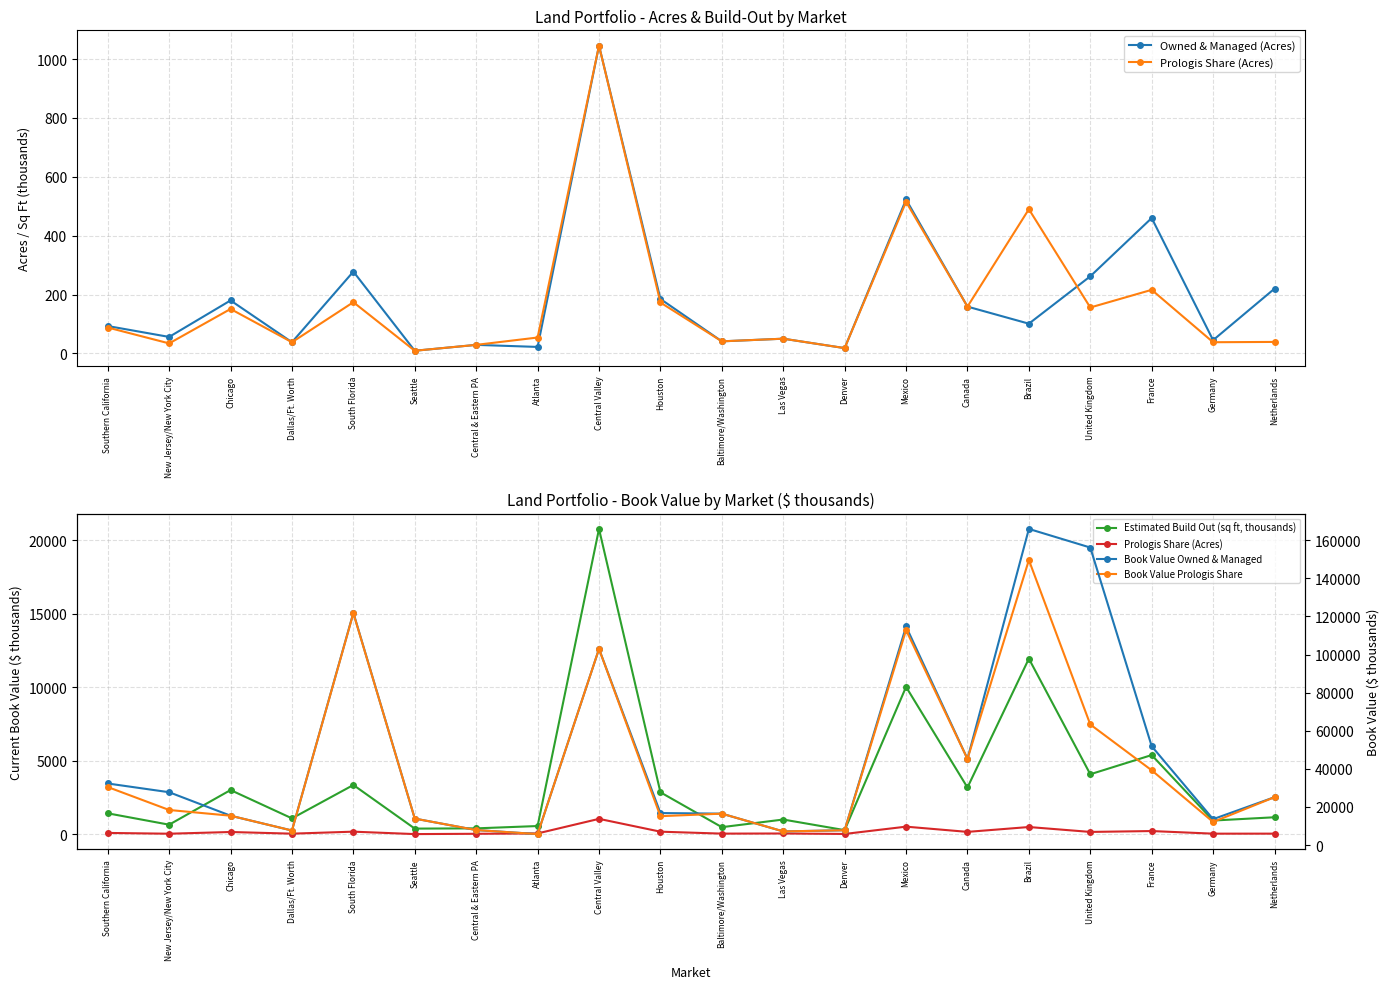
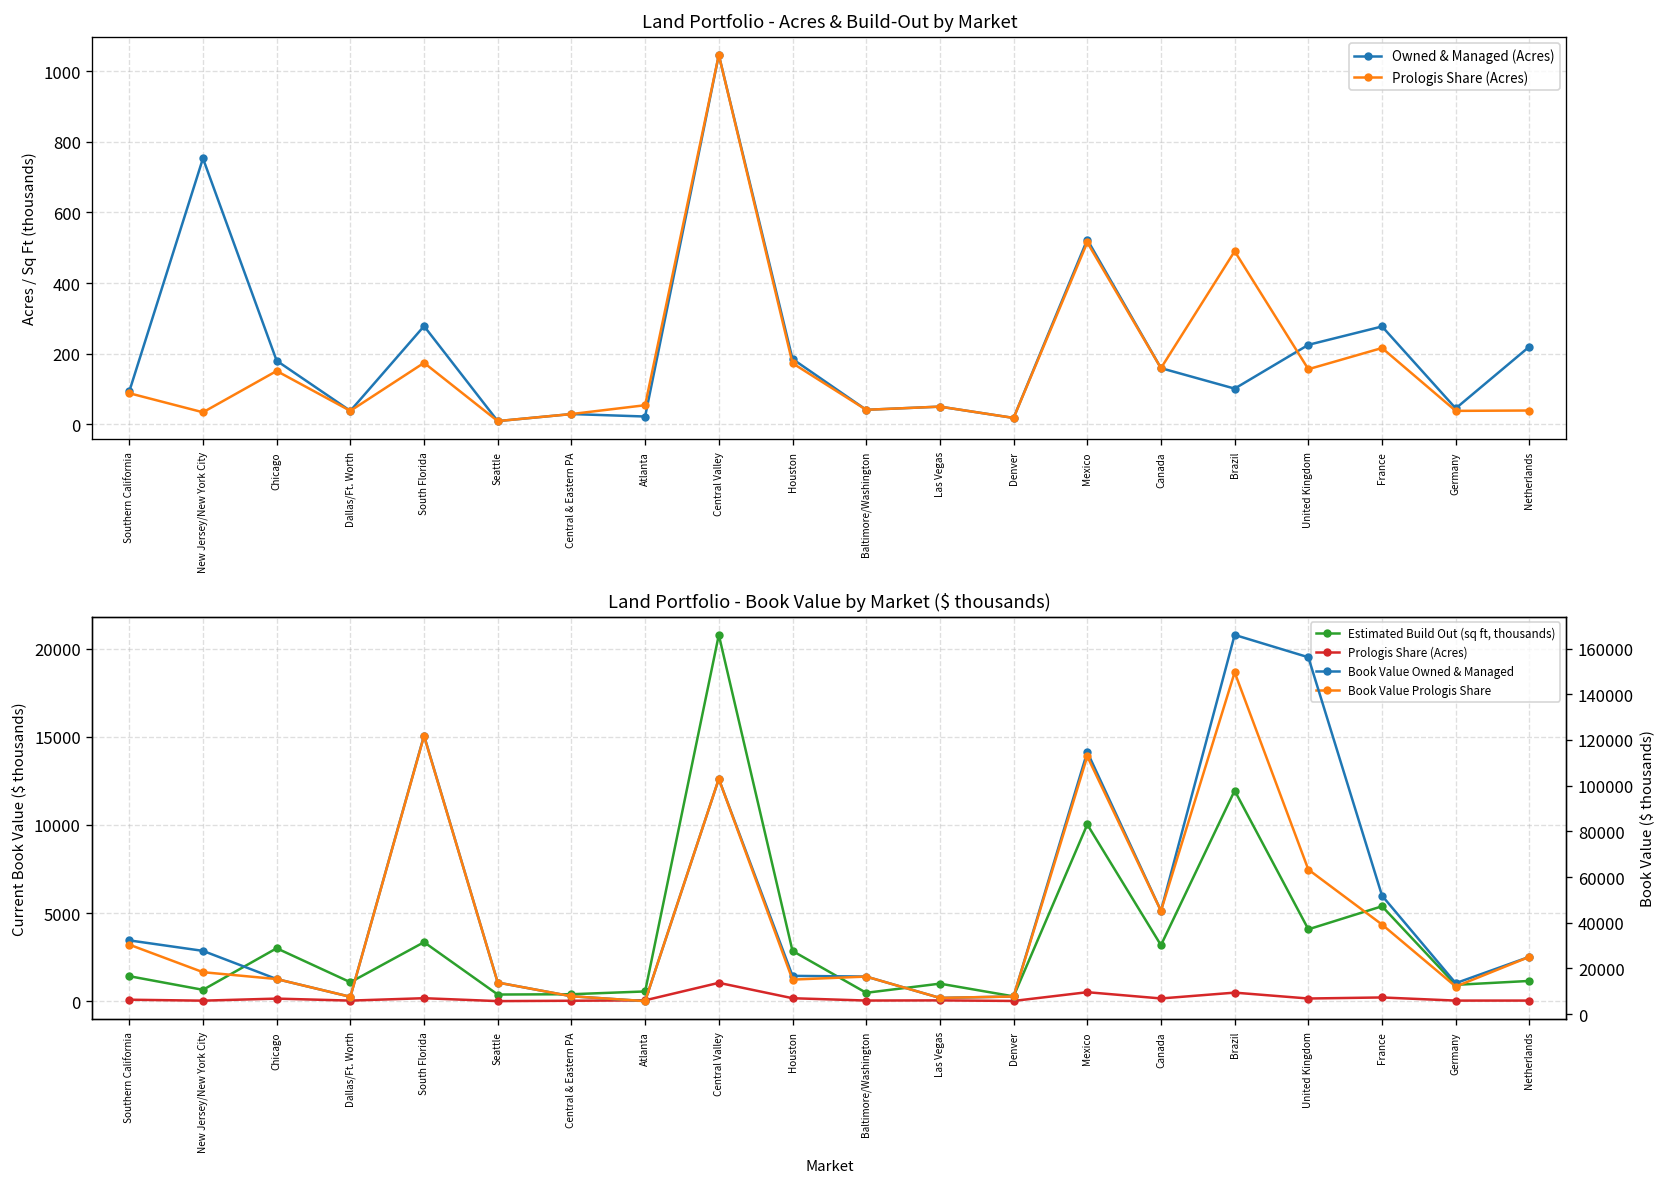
  {
    "Land Portfolio - Acres & Build-Out by Market": {
      "Owned & Managed (Acres)": {
-       "New Jersey/New York City": 60,
+       "New Jersey/New York City": 750,
        "Chicago": 180,
        "South Florida": 280,
        "Atlanta": 20,
        "Houston": 190,
        "Brazil": 100,
-       "United Kingdom": 260,
-       "France": 460,
+       "United Kingdom": 230,
+       "France": 280,
        "Netherlands": 220
      }
    }
  }
